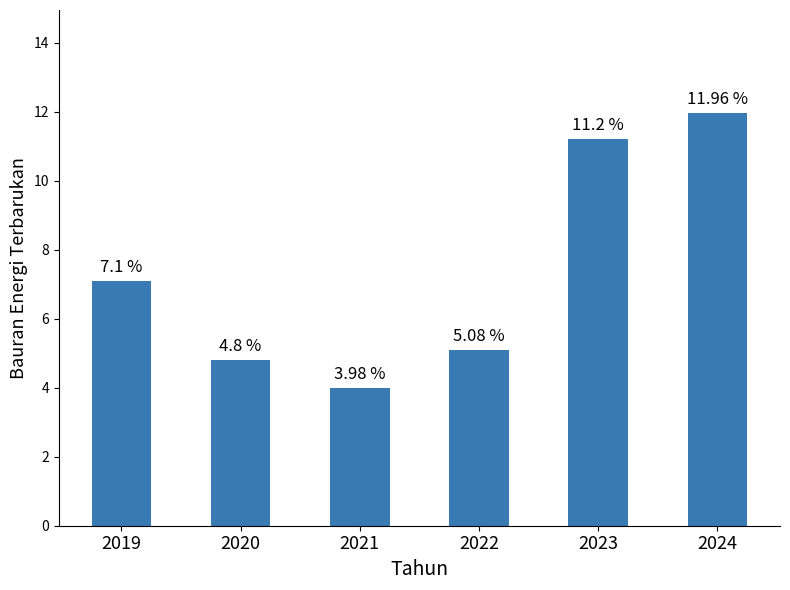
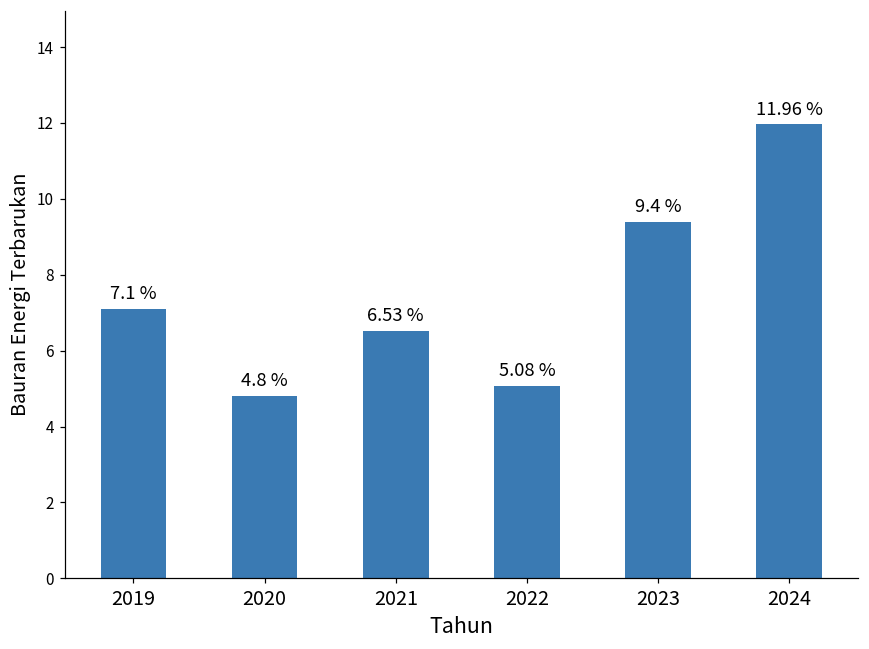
  {
    "2019": "7.1 %",
    "2020": "4.8 %",
-   "2021": "3.98 %",
+   "2021": "6.53 %",
    "2022": "5.08 %",
-   "2023": "11.2 %",
+   "2023": "9.4 %",
    "2024": "11.96 %"
  }
